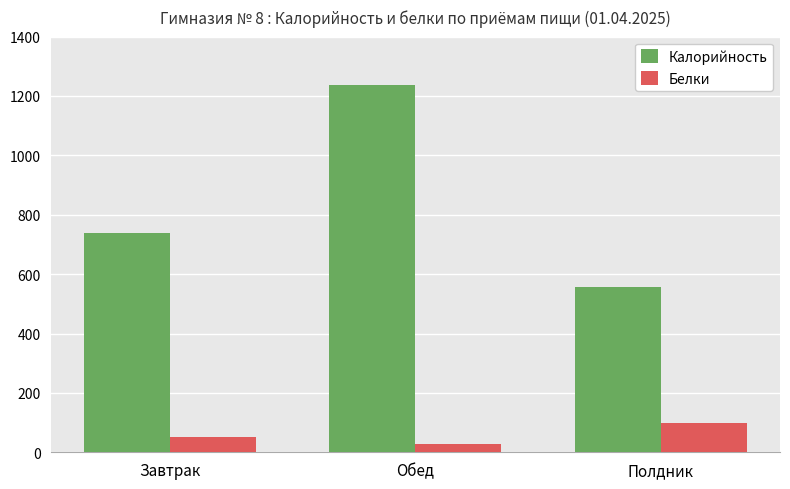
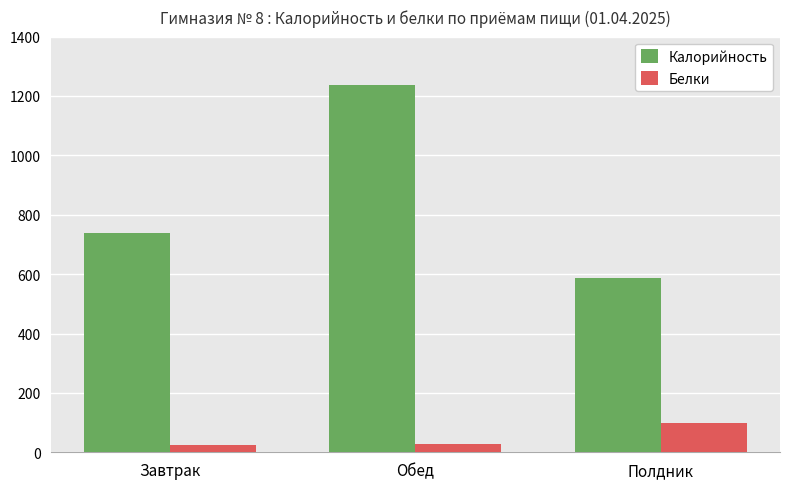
  {
    "Калорийность": {
      "Завтрак": 740,
      "Обед": 1240,
-     "Полдник": 560
+     "Полдник": 590
    },
    "Белки": {
-     "Завтрак": 50,
+     "Завтрак": 20,
      "Обед": 30,
      "Полдник": 100
    }
  }
